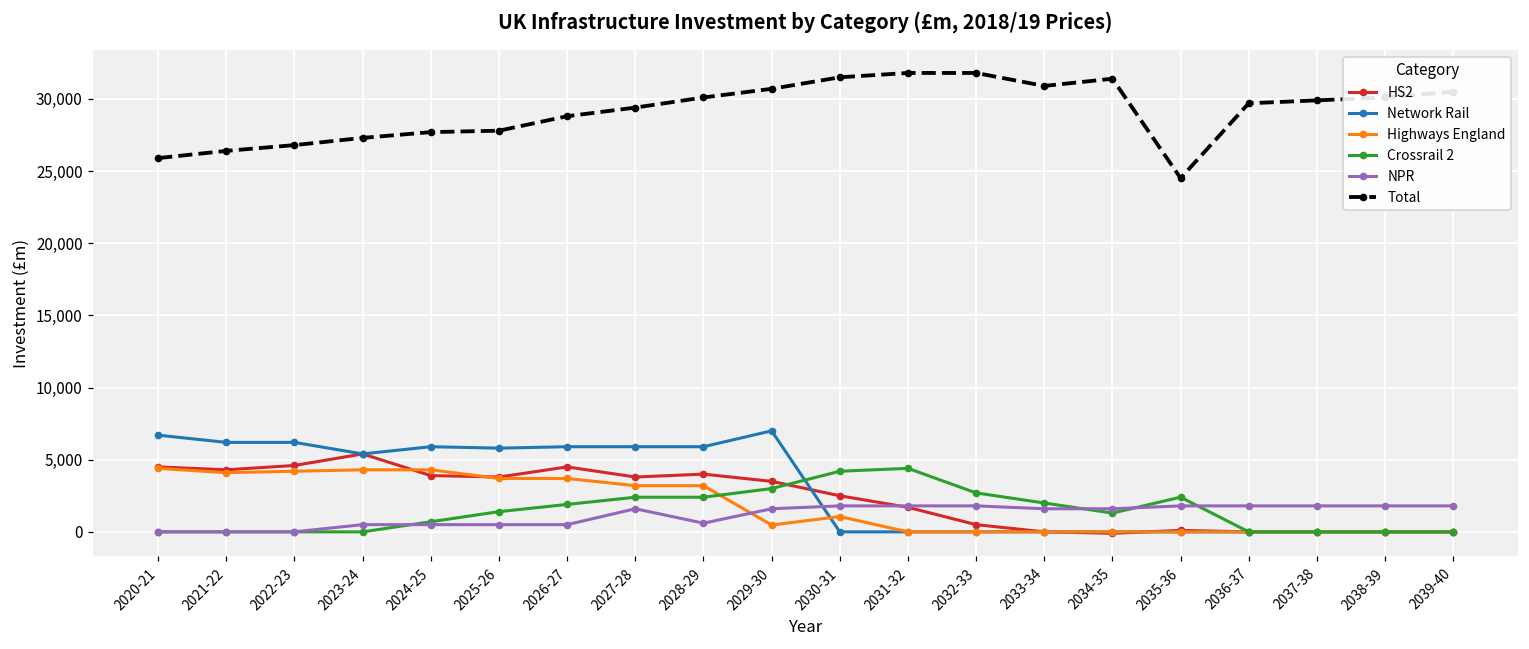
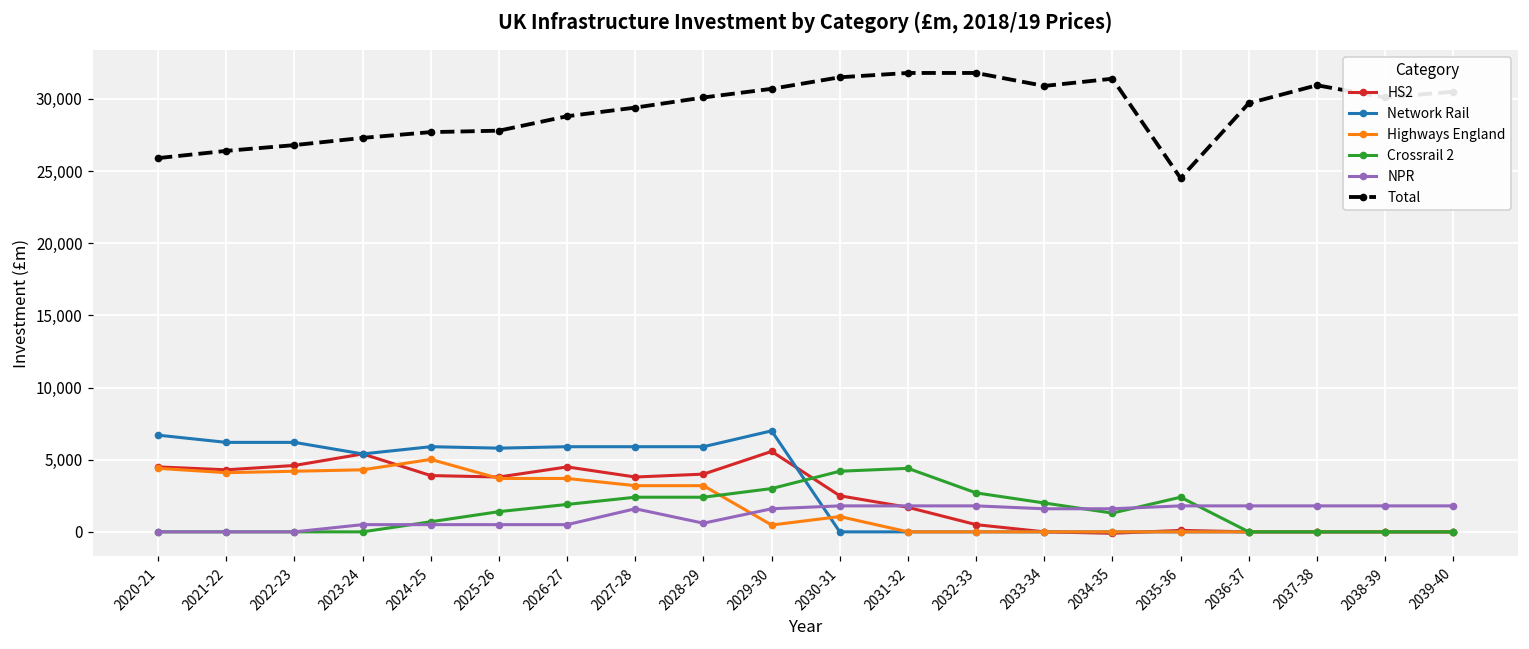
  {
    "HS2": {
      "2021-22": "4,300",
      "2022-23": "4,600",
      "2024-25": "3,900",
      "2026-27": "4,500",
      "2027-28": "3,800",
      "2028-29": "4,000",
-     "2029-30": "3,500",
+     "2029-30": "5,600",
      "2030-31": "2,500",
      "2032-33": "500"
    },
    "Network Rail": {
      "2020-21": "6,700",
      "2021-22": "6,200",
      "2022-23": "6,200",
      "2024-25": "5,900",
      "2025-26": "5,800",
      "2026-27": "5,900",
      "2027-28": "5,900",
      "2028-29": "5,900",
      "2029-30": "7,000",
      "2030-31": "0"
    },
    "Highways England": {
      "2021-22": "4,100",
      "2022-23": "4,200",
      "2023-24": "4,300",
-     "2024-25": "4,300",
+     "2024-25": "5,000",
      "2026-27": "3,700",
      "2027-28": "3,200",
      "2028-29": "3,200",
      "2029-30": "500",
      "2030-31": "1,100"
    },
    "Crossrail 2": {
      "2023-24": "0",
      "2024-25": "700",
      "2025-26": "1,400",
      "2026-27": "1,900",
      "2027-28": "2,400",
      "2028-29": "2,400",
      "2029-30": "3,000",
      "2030-31": "4,200",
      "2031-32": "4,400",
      "2032-33": "2,700",
      "2033-34": "2,000",
      "2034-35": "1,300",
      "2035-36": "2,400"
    },
    "NPR": {
      "2023-24": "500",
      "2024-25": "500",
      "2025-26": "500",
      "2026-27": "500",
      "2027-28": "1,600",
      "2028-29": "600",
      "2029-30": "1,600",
      "2030-31": "1,800",
      "2032-33": "1,800",
      "2033-34": "1,600",
      "2034-35": "1,600",
      "2035-36": "1,800",
      "2036-37": "1,800",
      "2037-38": "1,800",
      "2038-39": "1,800",
      "2039-40": "1,800"
    },
    "Total": {
      "2020-21": "25,900",
      "2021-22": "26,400",
      "2022-23": "26,800",
      "2023-24": "27,300",
      "2024-25": "27,700",
      "2025-26": "27,800",
      "2026-27": "28,800",
      "2027-28": "29,400",
      "2028-29": "30,100",
      "2029-30": "30,700",
      "2030-31": "31,500",
      "2031-32": "31,800",
      "2032-33": "31,800",
      "2033-34": "30,900",
      "2034-35": "31,400",
      "2035-36": "24,500",
      "2036-37": "29,700",
-     "2037-38": "29,900"
+     "2037-38": "30,900"
    }
  }
